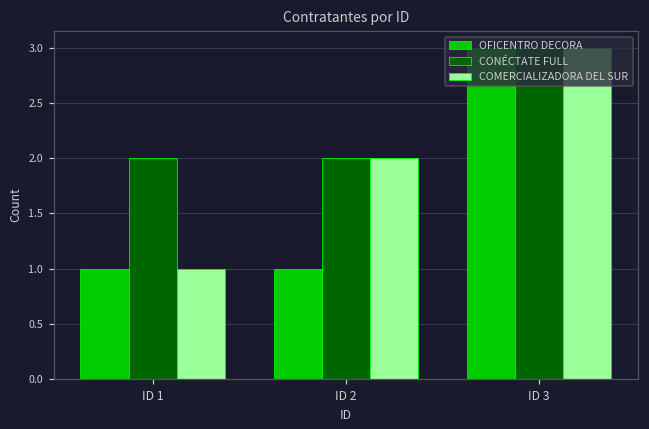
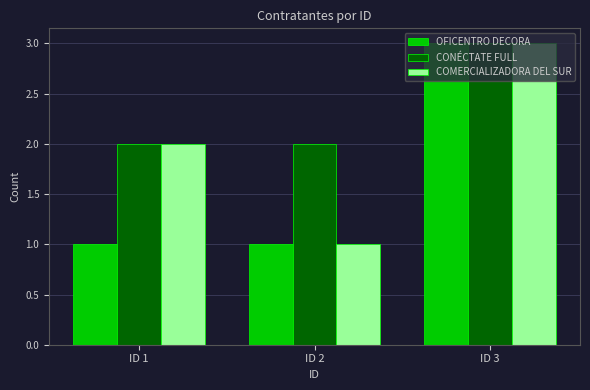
  {
    "OFICENTRO DECORA": {
      "ID 1": 1,
      "ID 2": 1
    },
    "CONÉCTATE FULL": {
      "ID 1": 2,
      "ID 2": 2
    },
    "COMERCIALIZADORA DEL SUR": {
-     "ID 1": 1,
-     "ID 2": 2
+     "ID 1": 2,
+     "ID 2": 1
    }
  }
